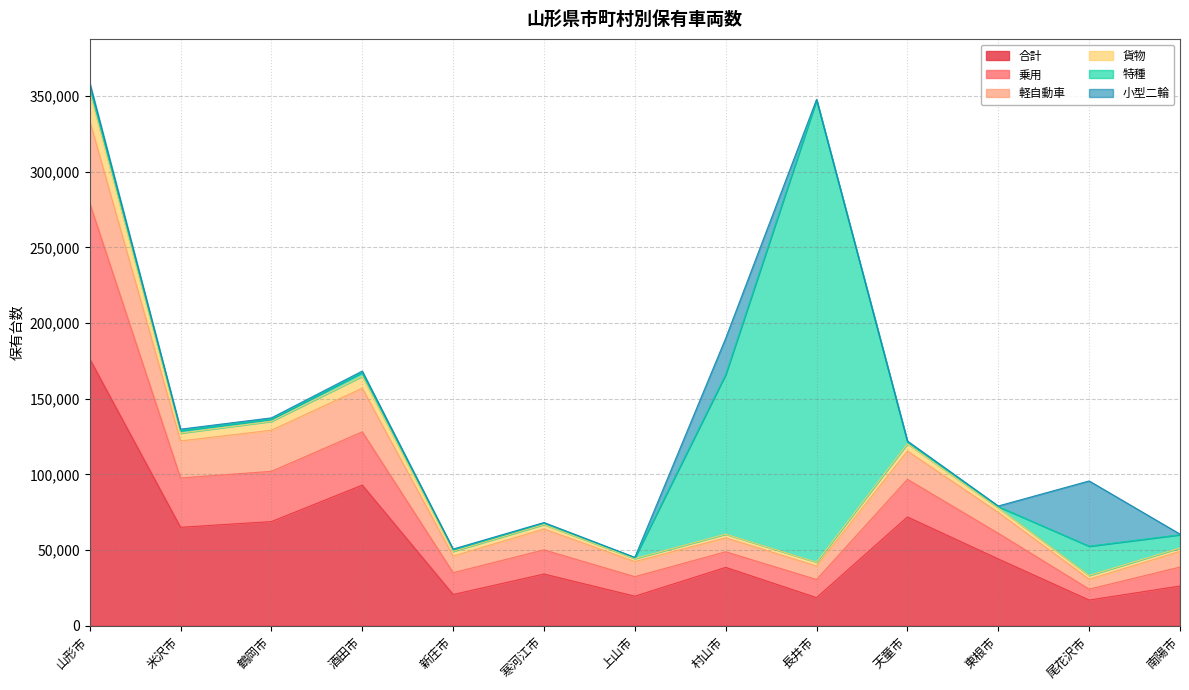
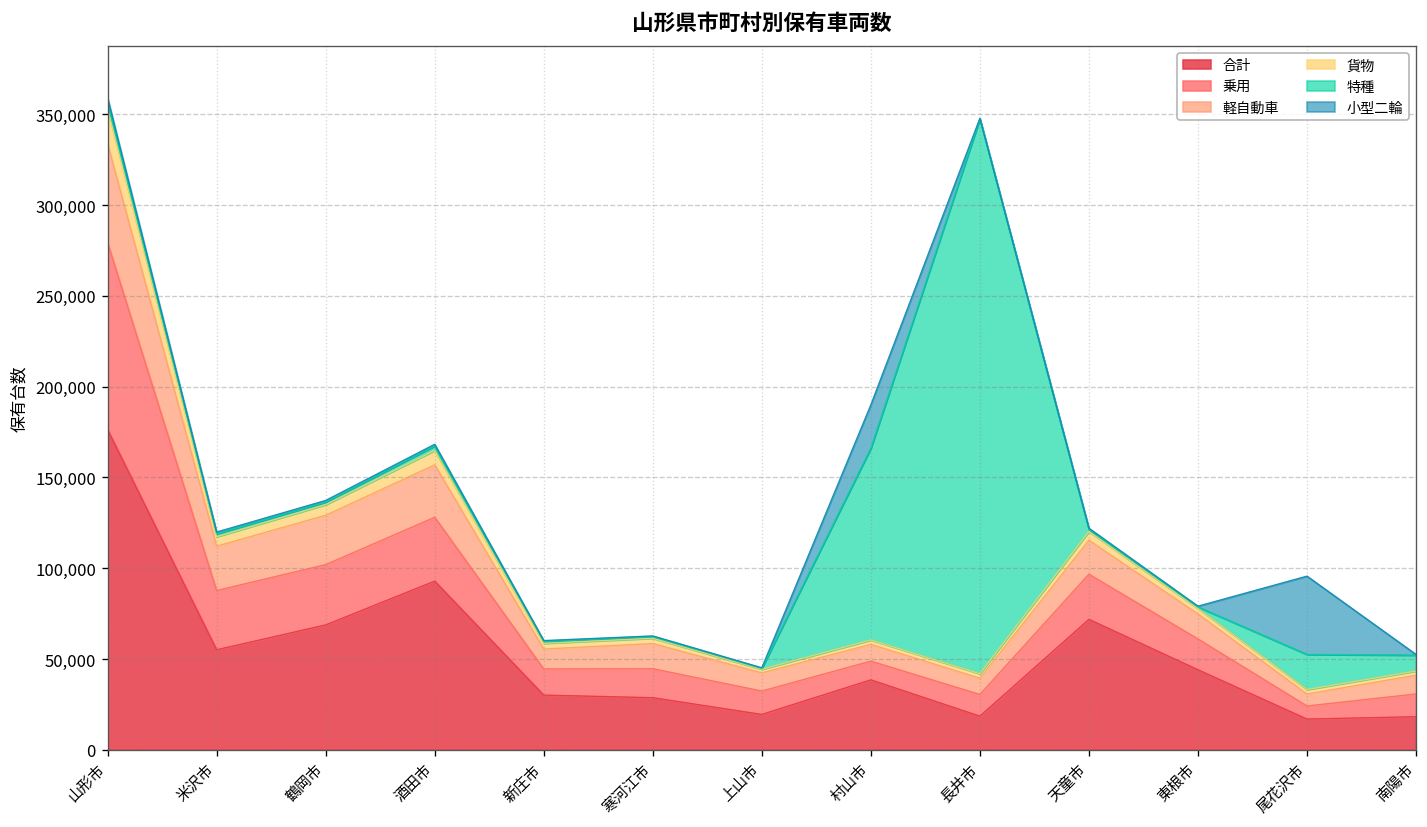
  {
    "合計": {
      "山形市": "176,000",
-     "米沢市": "65,000",
+     "米沢市": "55,000",
      "鶴岡市": "69,000",
      "酒田市": "93,000",
-     "新庄市": "21,000",
-     "寒河江市": "34,000",
+     "新庄市": "30,000",
+     "寒河江市": "29,000",
      "上山市": "20,000",
      "村山市": "39,000",
      "長井市": "19,000",
      "天童市": "72,000",
      "東根市": "44,000",
      "尾花沢市": "17,000",
-     "南陽市": "26,000"
+     "南陽市": "18,000"
    },
    "特種": {
      "山形市": "4,000",
      "村山市": "106,000",
      "尾花沢市": "19,000"
    },
    "小型二輪": {
      "山形市": "2,000",
      "村山市": "24,000",
      "尾花沢市": "43,000"
    }
  }
